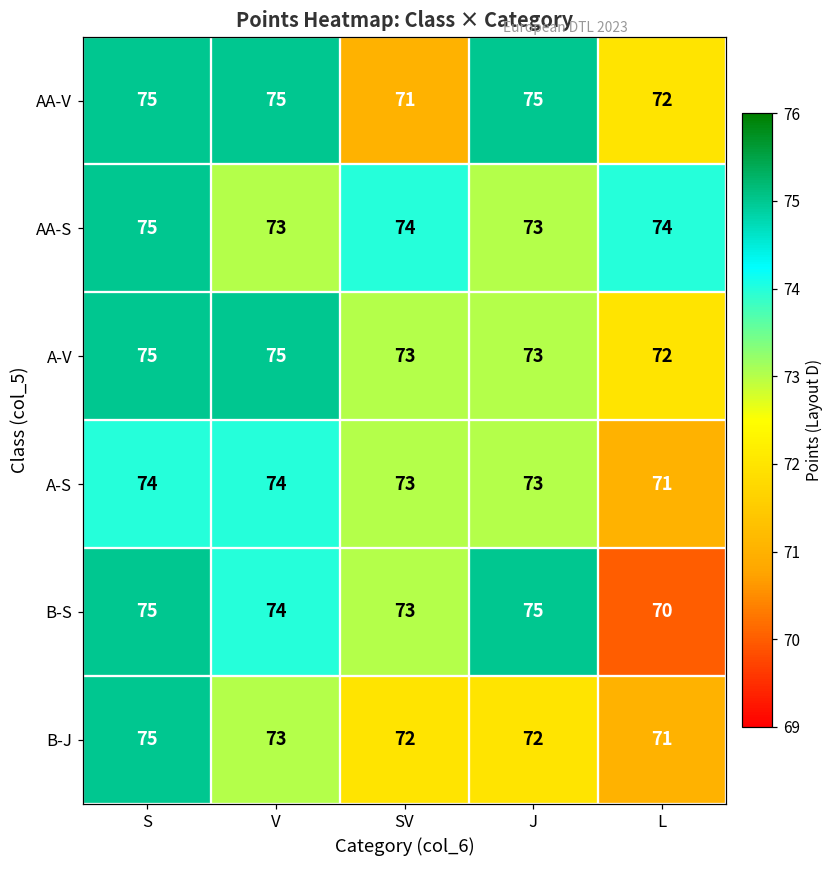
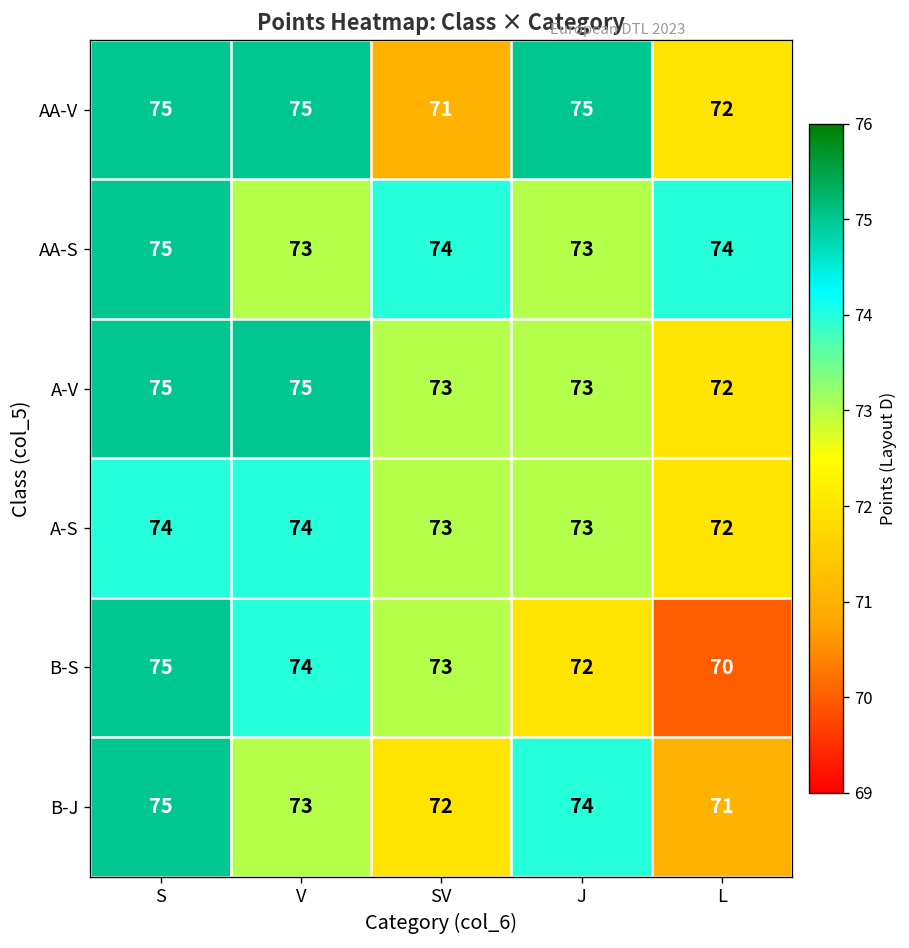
  {
    "AA-V": {
      "S": 75,
      "V": 75,
      "SV": 71,
      "J": 75,
      "L": 72
    },
    "AA-S": {
      "S": 75,
      "V": 73,
      "SV": 74,
      "J": 73,
      "L": 74
    },
    "A-V": {
      "S": 75,
      "V": 75,
      "SV": 73,
      "J": 73,
      "L": 72
    },
    "A-S": {
      "S": 74,
      "V": 74,
      "SV": 73,
      "J": 73,
-     "L": 71
+     "L": 72
    },
    "B-S": {
      "S": 75,
      "V": 74,
      "SV": 73,
-     "J": 75,
+     "J": 72,
      "L": 70
    },
    "B-J": {
      "S": 75,
      "V": 73,
      "SV": 72,
-     "J": 72,
+     "J": 74,
      "L": 71
    }
  }
